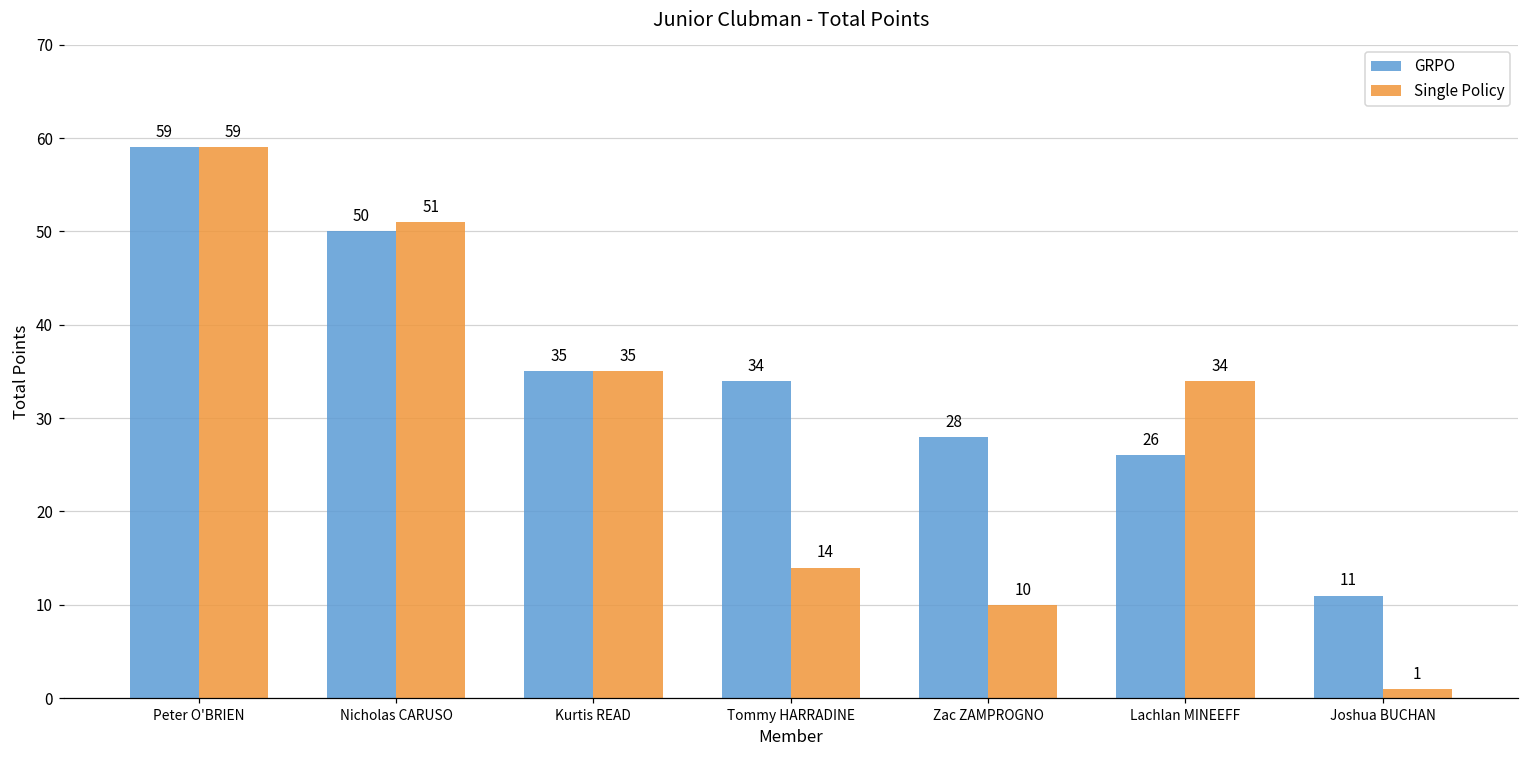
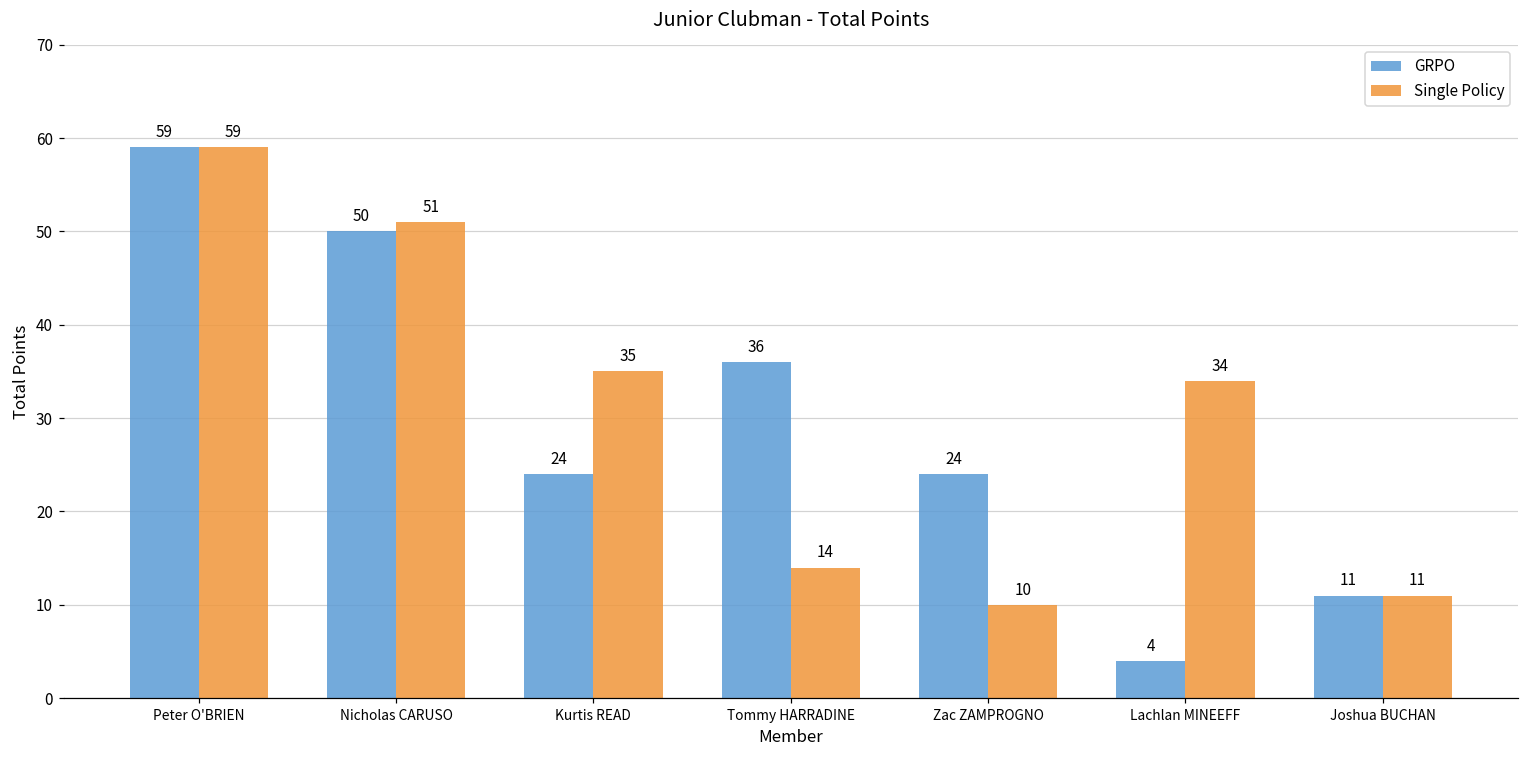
  {
    "GRPO": {
      "Peter O'BRIEN": 59,
      "Nicholas CARUSO": 50,
-     "Kurtis READ": 35,
-     "Tommy HARRADINE": 34,
-     "Zac ZAMPROGNO": 28,
-     "Lachlan MINEEFF": 26,
+     "Kurtis READ": 24,
+     "Tommy HARRADINE": 36,
+     "Zac ZAMPROGNO": 24,
+     "Lachlan MINEEFF": 4,
      "Joshua BUCHAN": 11
    },
    "Single Policy": {
      "Peter O'BRIEN": 59,
      "Nicholas CARUSO": 51,
      "Kurtis READ": 35,
      "Tommy HARRADINE": 14,
      "Zac ZAMPROGNO": 10,
      "Lachlan MINEEFF": 34,
-     "Joshua BUCHAN": 1
+     "Joshua BUCHAN": 11
    }
  }
